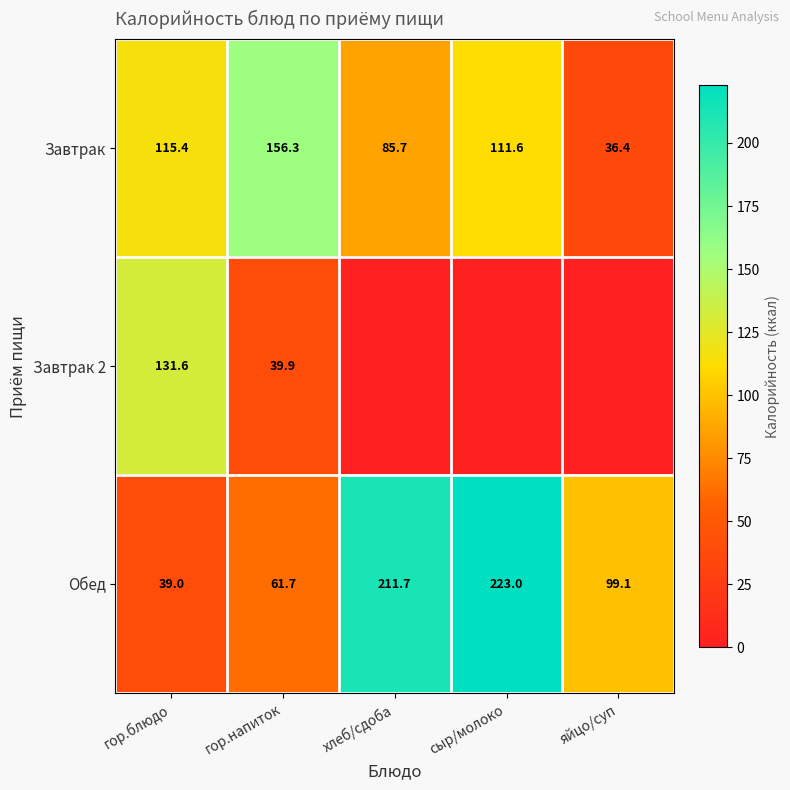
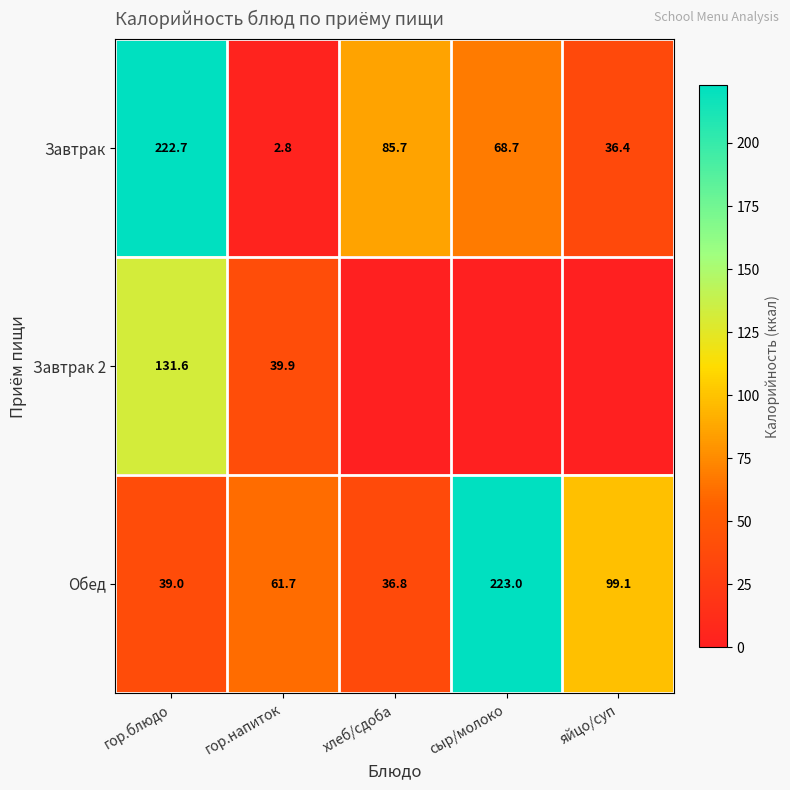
  {
    "Завтрак": {
-     "гор.блюдо": 115.4,
-     "гор.напиток": 156.3,
+     "гор.блюдо": 222.7,
+     "гор.напиток": 2.8,
      "хлеб/сдоба": 85.7,
-     "сыр/молоко": 111.6,
+     "сыр/молоко": 68.7,
      "яйцо/суп": 36.4
    },
    "Завтрак 2": {
      "гор.блюдо": 131.6,
      "гор.напиток": 39.9
    },
    "Обед": {
      "гор.блюдо": 39.0,
      "гор.напиток": 61.7,
-     "хлеб/сдоба": 211.7,
+     "хлеб/сдоба": 36.8,
      "сыр/молоко": 223.0,
      "яйцо/суп": 99.1
    }
  }
